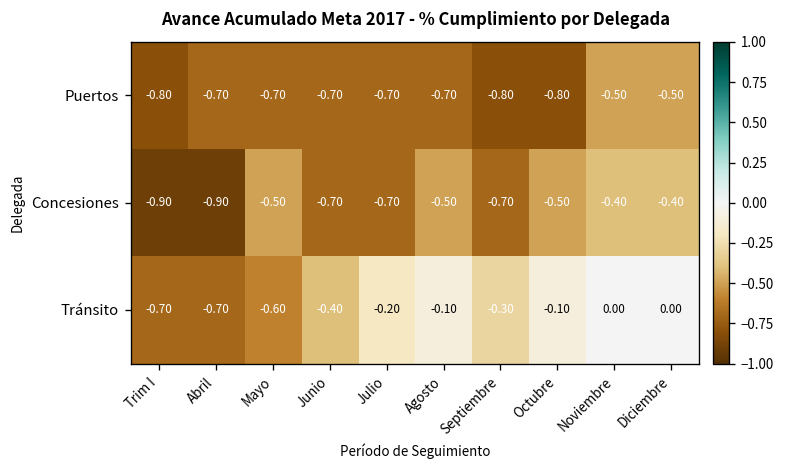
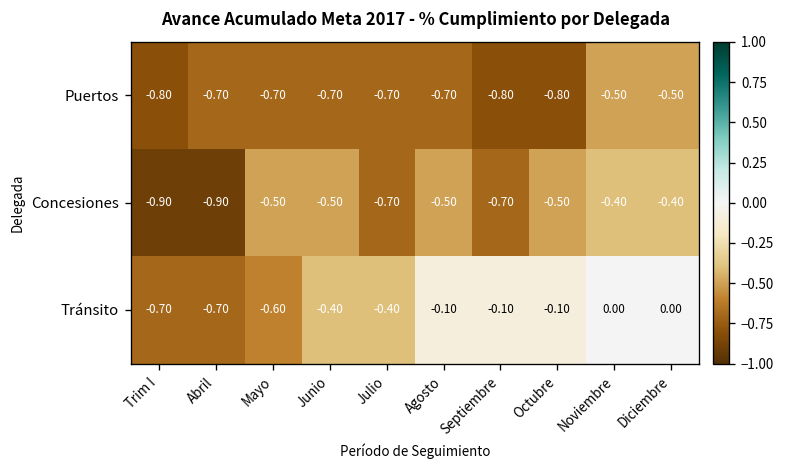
  {
    "Puertos": {
      "Trim I": -0.80,
      "Abril": -0.70,
      "Mayo": -0.70,
      "Junio": -0.70,
      "Julio": -0.70,
      "Agosto": -0.70,
      "Septiembre": -0.80,
      "Octubre": -0.80,
      "Noviembre": -0.50,
      "Diciembre": -0.50
    },
    "Concesiones": {
      "Trim I": -0.90,
      "Abril": -0.90,
      "Mayo": -0.50,
-     "Junio": -0.70,
+     "Junio": -0.50,
      "Julio": -0.70,
      "Agosto": -0.50,
      "Septiembre": -0.70,
      "Octubre": -0.50,
      "Noviembre": -0.40,
      "Diciembre": -0.40
    },
    "Tránsito": {
      "Trim I": -0.70,
      "Abril": -0.70,
      "Mayo": -0.60,
      "Junio": -0.40,
-     "Julio": -0.20,
+     "Julio": -0.40,
      "Agosto": -0.10,
-     "Septiembre": -0.30,
+     "Septiembre": -0.10,
      "Octubre": -0.10,
      "Noviembre": 0.00,
      "Diciembre": 0.00
    }
  }
